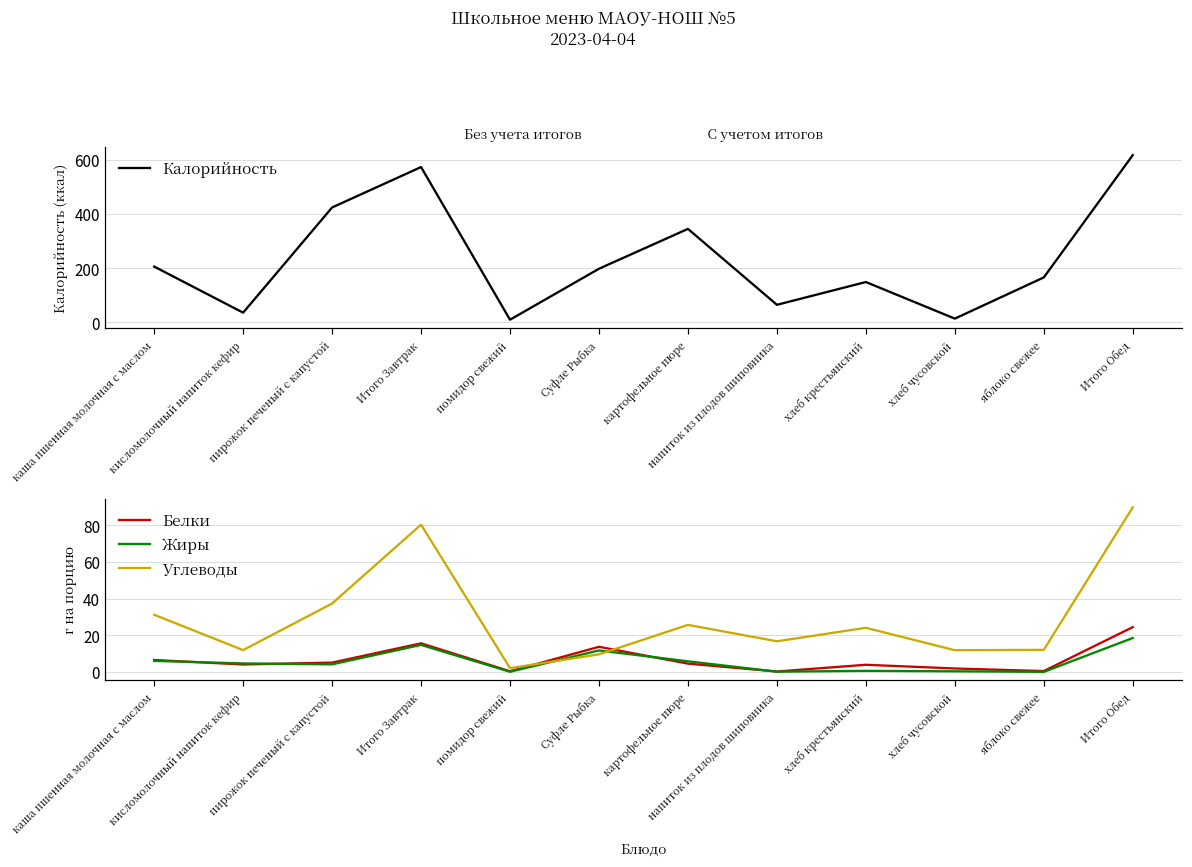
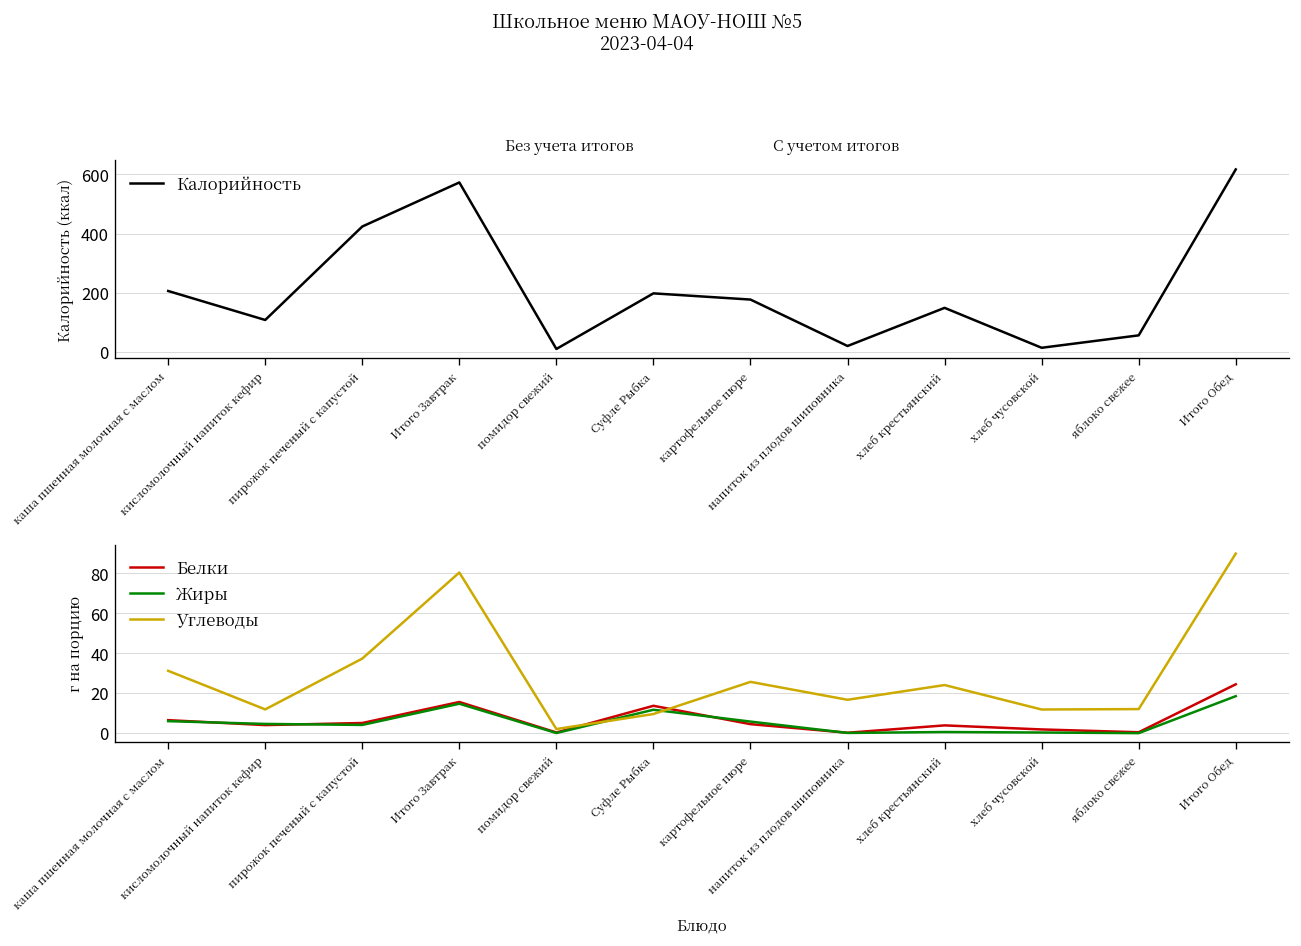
  {
    "Без учета итогов С учетом итогов": {
      "каша пшенная молочная с маслом": 210,
-     "кисломолочный напиток кефир": 40,
+     "кисломолочный напиток кефир": 110,
      "пирожок печеный с капустой": 420,
      "Итого Завтрак": 570,
      "помидор свежий": 10,
      "Суфле Рыбка": 200,
-     "картофельное пюре": 350,
-     "напиток из плодов шиповника": 70,
+     "картофельное пюре": 180,
+     "напиток из плодов шиповника": 20,
      "хлеб крестьянский": 150,
      "хлеб чусовской": 10,
-     "яблоко свежее": 170,
+     "яблоко свежее": 60,
      "Итого Обед": 620
    }
  }
